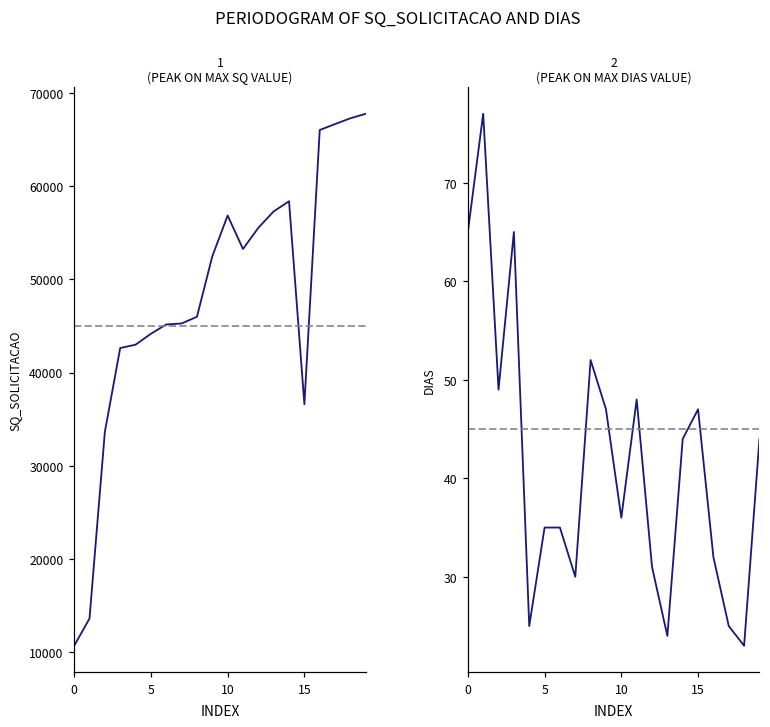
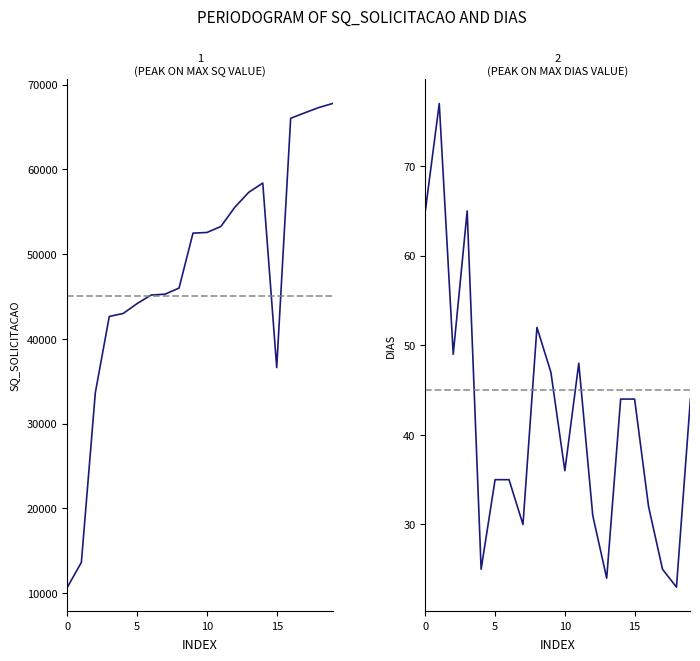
  {
    "1 (PEAK ON MAX SQ VALUE)": {
      "0": 11000,
      "5": 44000,
-     "10": 57000,
+     "10": 53000,
      "15": 37000
    },
    "2 (PEAK ON MAX DIAS VALUE)": {
      "0": 65,
      "5": 35,
      "10": 36,
-     "15": 47
+     "15": 44
    }
  }
